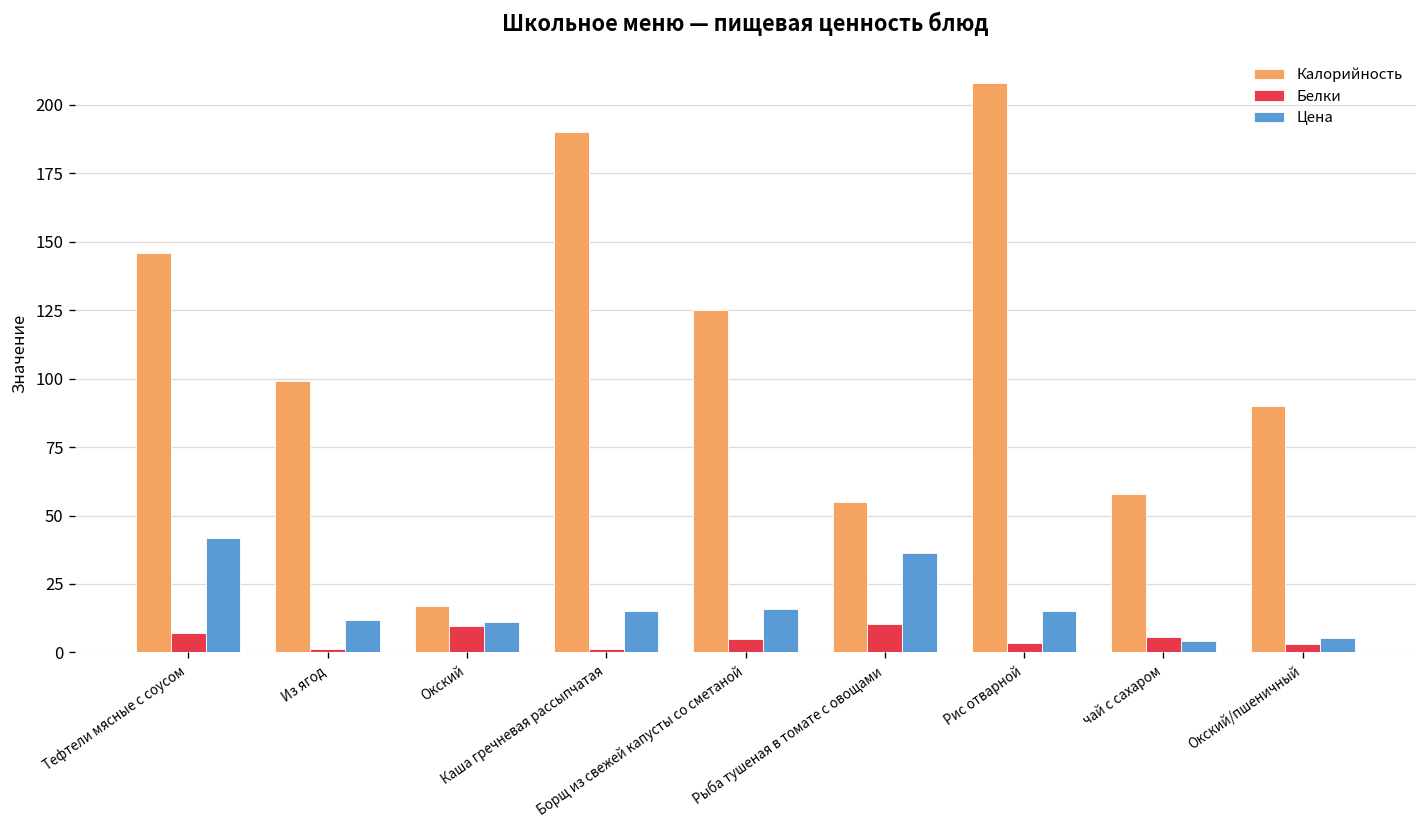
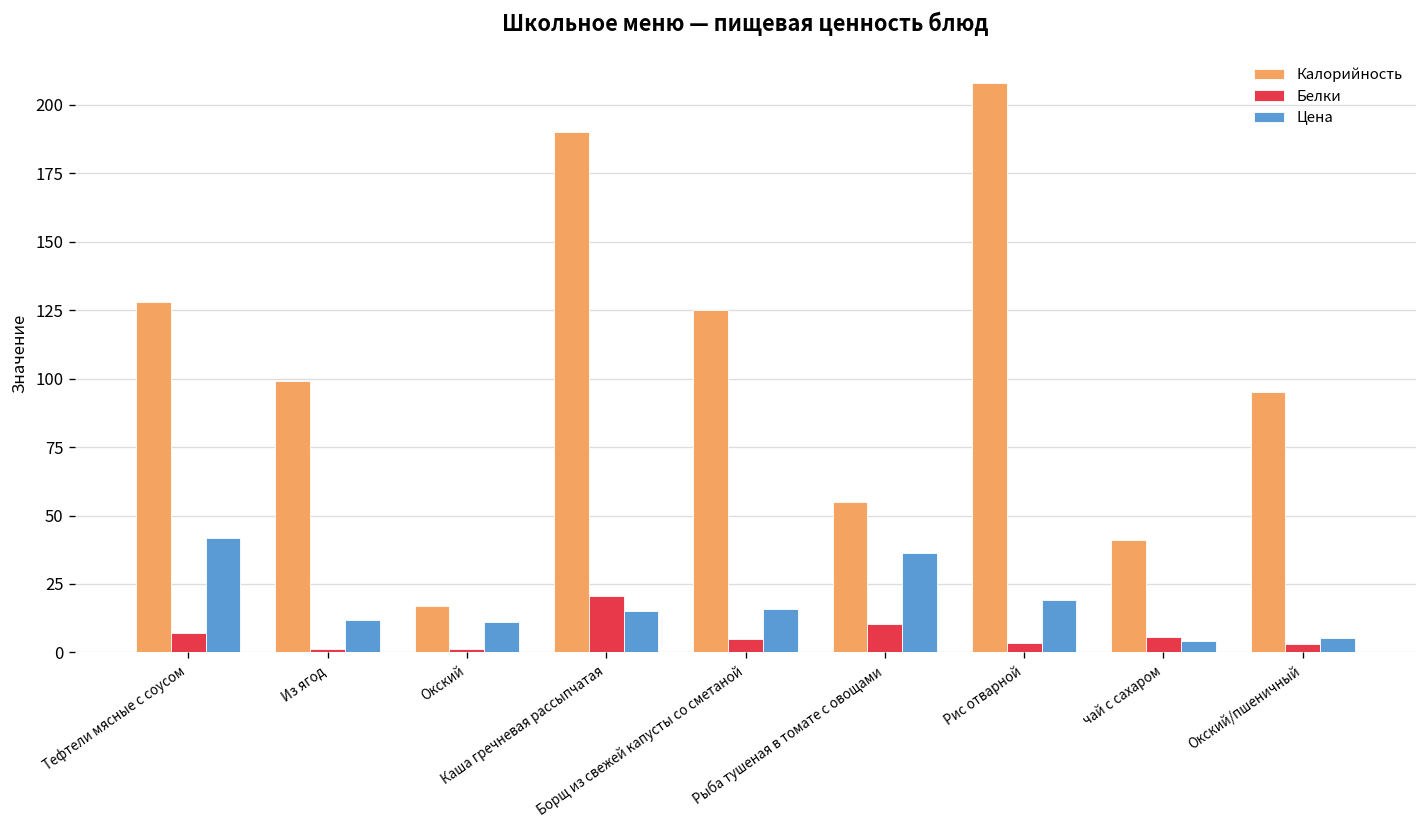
  {
    "Калорийность": {
-     "Тефтели мясные с соусом": 146,
+     "Тефтели мясные с соусом": 128,
      "Из ягод": 99,
      "Окский": 17,
      "Каша гречневая рассыпчатая": 190,
      "Борщ из свежей капусты со сметаной": 125,
      "Рыба тушеная в томате с овощами": 55,
      "Рис отварной": 208,
-     "чай с сахаром": 58,
-     "Окский/пшеничный": 90
+     "чай с сахаром": 41,
+     "Окский/пшеничный": 95
    },
    "Белки": {
      "Тефтели мясные с соусом": 7,
      "Из ягод": 1,
-     "Окский": 10,
-     "Каша гречневая рассыпчатая": 1,
+     "Окский": 1,
+     "Каша гречневая рассыпчатая": 21,
      "Борщ из свежей капусты со сметаной": 5,
      "Рыба тушеная в томате с овощами": 11,
      "Рис отварной": 4,
      "чай с сахаром": 6,
      "Окский/пшеничный": 3
    },
    "Цена": {
      "Тефтели мясные с соусом": 42,
      "Из ягод": 12,
      "Окский": 11,
      "Каша гречневая рассыпчатая": 15,
      "Борщ из свежей капусты со сметаной": 16,
      "Рыба тушеная в томате с овощами": 36,
-     "Рис отварной": 15,
+     "Рис отварной": 19,
      "чай с сахаром": 4,
      "Окский/пшеничный": 5
    }
  }
